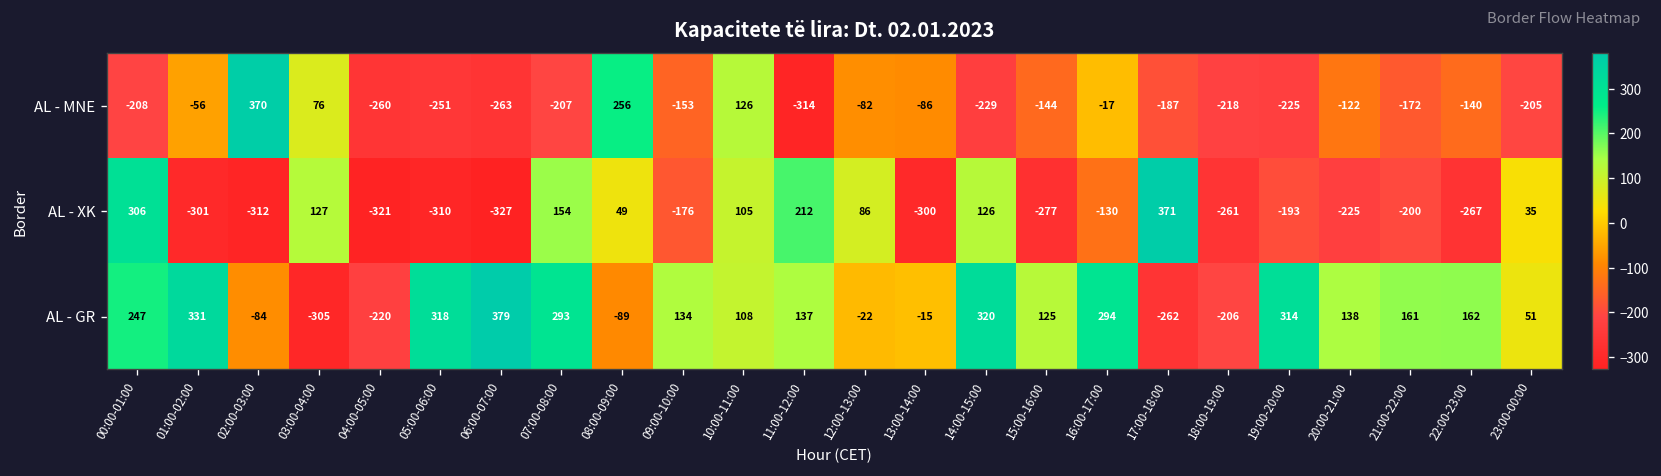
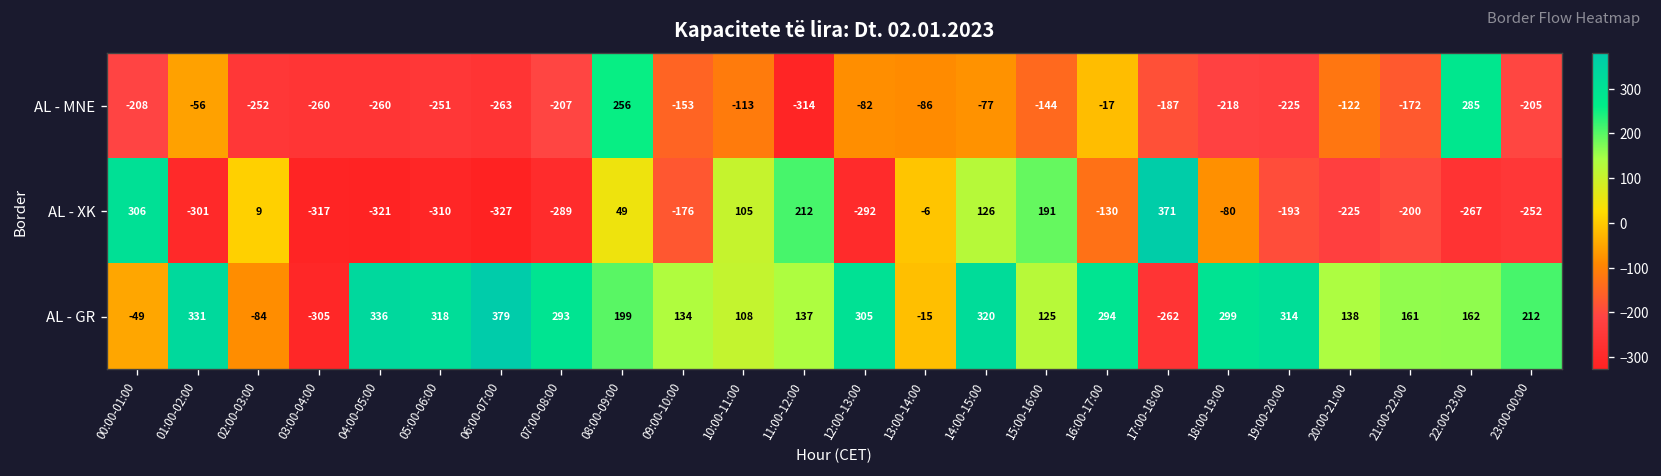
  {
    "AL - MNE": {
      "00:00-01:00": -208,
      "01:00-02:00": -56,
-     "02:00-03:00": 370,
-     "03:00-04:00": 76,
+     "02:00-03:00": -252,
+     "03:00-04:00": -260,
      "04:00-05:00": -260,
      "05:00-06:00": -251,
      "06:00-07:00": -263,
      "07:00-08:00": -207,
      "08:00-09:00": 256,
      "09:00-10:00": -153,
-     "10:00-11:00": 126,
+     "10:00-11:00": -113,
      "11:00-12:00": -314,
      "12:00-13:00": -82,
      "13:00-14:00": -86,
-     "14:00-15:00": -229,
+     "14:00-15:00": -77,
      "15:00-16:00": -144,
      "16:00-17:00": -17,
      "17:00-18:00": -187,
      "18:00-19:00": -218,
      "19:00-20:00": -225,
      "20:00-21:00": -122,
      "21:00-22:00": -172,
-     "22:00-23:00": -140,
+     "22:00-23:00": 285,
      "23:00-00:00": -205
    },
    "AL - XK": {
      "00:00-01:00": 306,
      "01:00-02:00": -301,
-     "02:00-03:00": -312,
-     "03:00-04:00": 127,
+     "02:00-03:00": 9,
+     "03:00-04:00": -317,
      "04:00-05:00": -321,
      "05:00-06:00": -310,
      "06:00-07:00": -327,
-     "07:00-08:00": 154,
+     "07:00-08:00": -289,
      "08:00-09:00": 49,
      "09:00-10:00": -176,
      "10:00-11:00": 105,
      "11:00-12:00": 212,
-     "12:00-13:00": 86,
-     "13:00-14:00": -300,
+     "12:00-13:00": -292,
+     "13:00-14:00": -6,
      "14:00-15:00": 126,
-     "15:00-16:00": -277,
+     "15:00-16:00": 191,
      "16:00-17:00": -130,
      "17:00-18:00": 371,
-     "18:00-19:00": -261,
+     "18:00-19:00": -80,
      "19:00-20:00": -193,
      "20:00-21:00": -225,
      "21:00-22:00": -200,
      "22:00-23:00": -267,
-     "23:00-00:00": 35
+     "23:00-00:00": -252
    },
    "AL - GR": {
-     "00:00-01:00": 247,
+     "00:00-01:00": -49,
      "01:00-02:00": 331,
      "02:00-03:00": -84,
      "03:00-04:00": -305,
-     "04:00-05:00": -220,
+     "04:00-05:00": 336,
      "05:00-06:00": 318,
      "06:00-07:00": 379,
      "07:00-08:00": 293,
-     "08:00-09:00": -89,
+     "08:00-09:00": 199,
      "09:00-10:00": 134,
      "10:00-11:00": 108,
      "11:00-12:00": 137,
-     "12:00-13:00": -22,
+     "12:00-13:00": 305,
      "13:00-14:00": -15,
      "14:00-15:00": 320,
      "15:00-16:00": 125,
      "16:00-17:00": 294,
      "17:00-18:00": -262,
-     "18:00-19:00": -206,
+     "18:00-19:00": 299,
      "19:00-20:00": 314,
      "20:00-21:00": 138,
      "21:00-22:00": 161,
      "22:00-23:00": 162,
-     "23:00-00:00": 51
+     "23:00-00:00": 212
    }
  }
